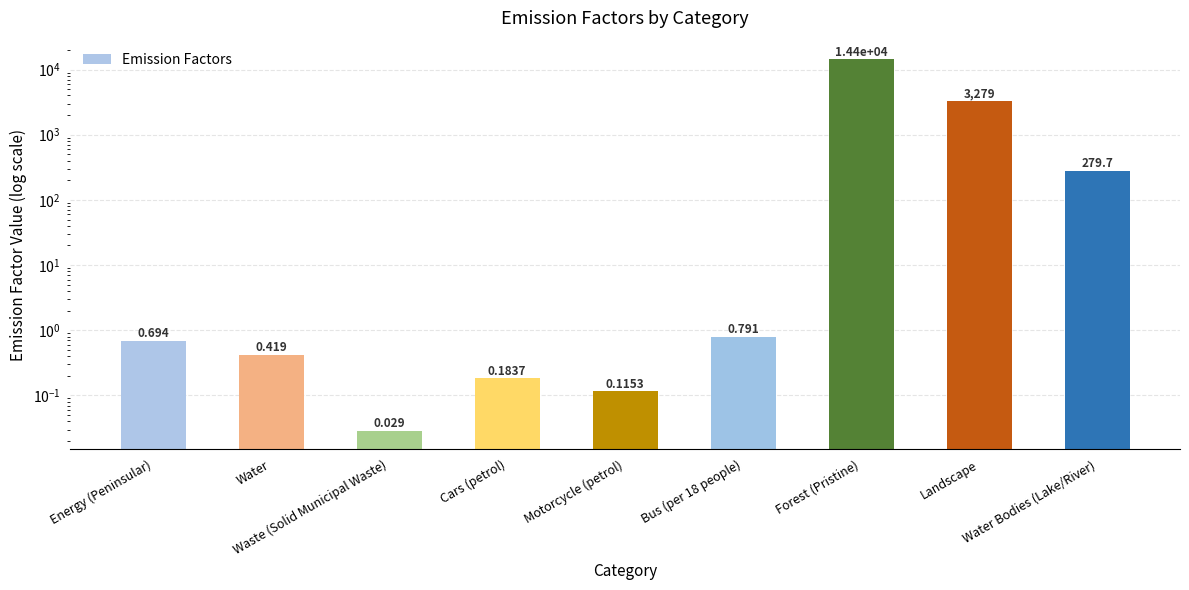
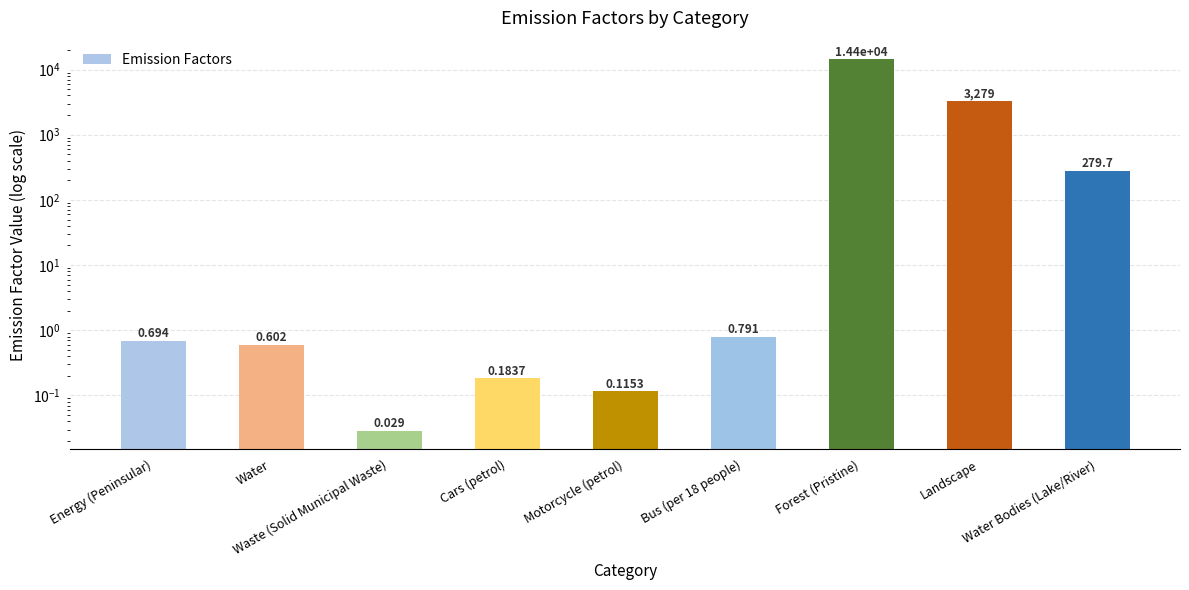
  {
    "Energy (Peninsular)": "0.694",
-   "Water": "0.419",
+   "Water": "0.602",
    "Waste (Solid Municipal Waste)": "0.029",
    "Cars (petrol)": "0.1837",
    "Motorcycle (petrol)": "0.1153",
    "Bus (per 18 people)": "0.791",
    "Forest (Pristine)": "1.44e+04",
    "Landscape": "3,279",
    "Water Bodies (Lake/River)": "279.7"
  }
